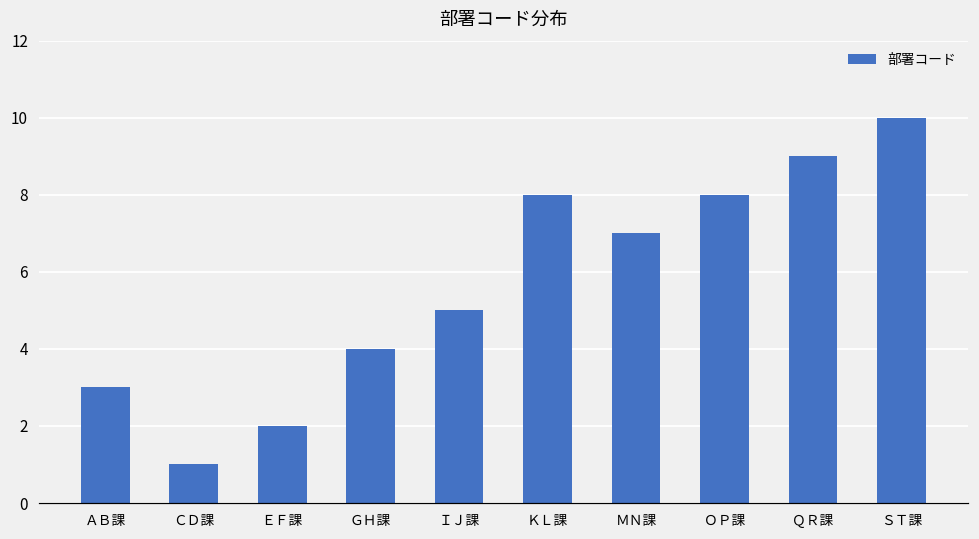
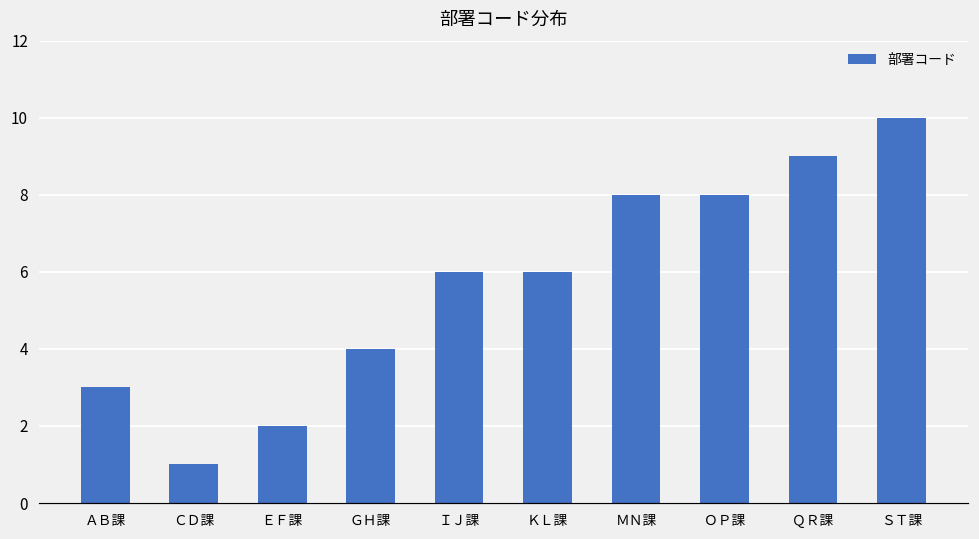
  {
    "ＡＢ課": 3,
    "ＣＤ課": 1,
    "ＥＦ課": 2,
    "ＧＨ課": 4,
-   "ＩＪ課": 5,
-   "ＫＬ課": 8,
-   "ＭＮ課": 7,
+   "ＩＪ課": 6,
+   "ＫＬ課": 6,
+   "ＭＮ課": 8,
    "ＯＰ課": 8,
    "ＱＲ課": 9,
    "ＳＴ課": 10
  }
